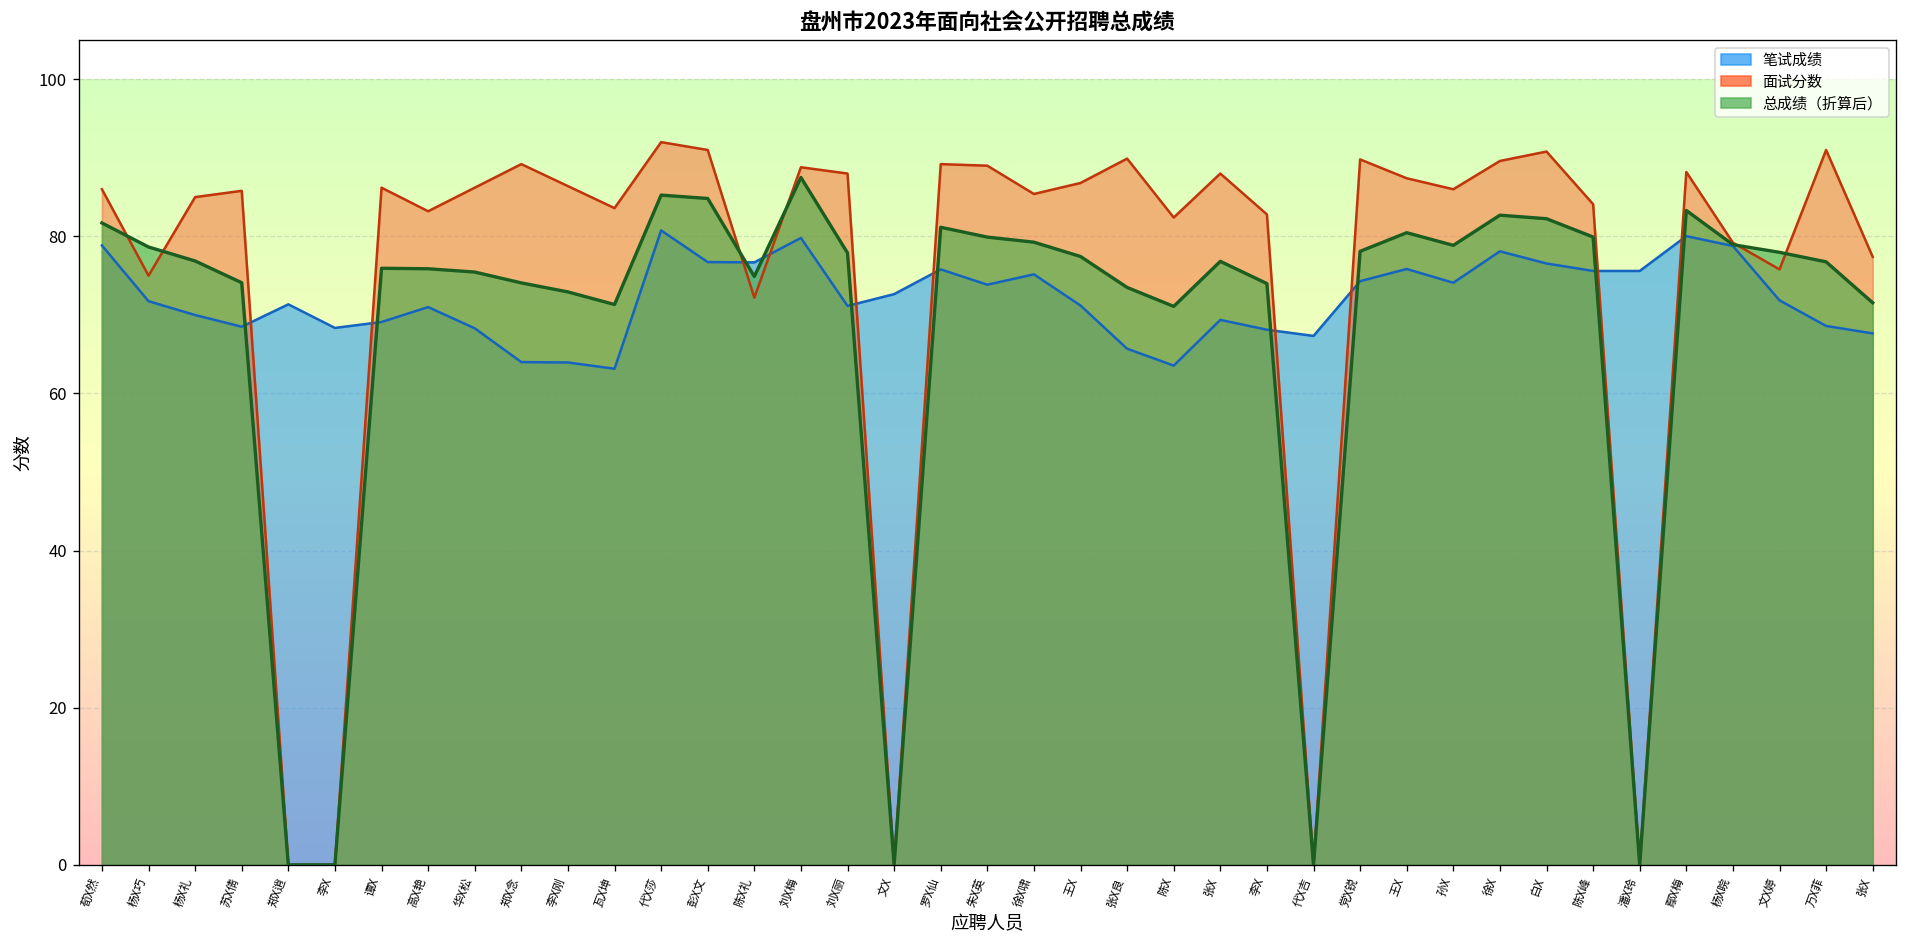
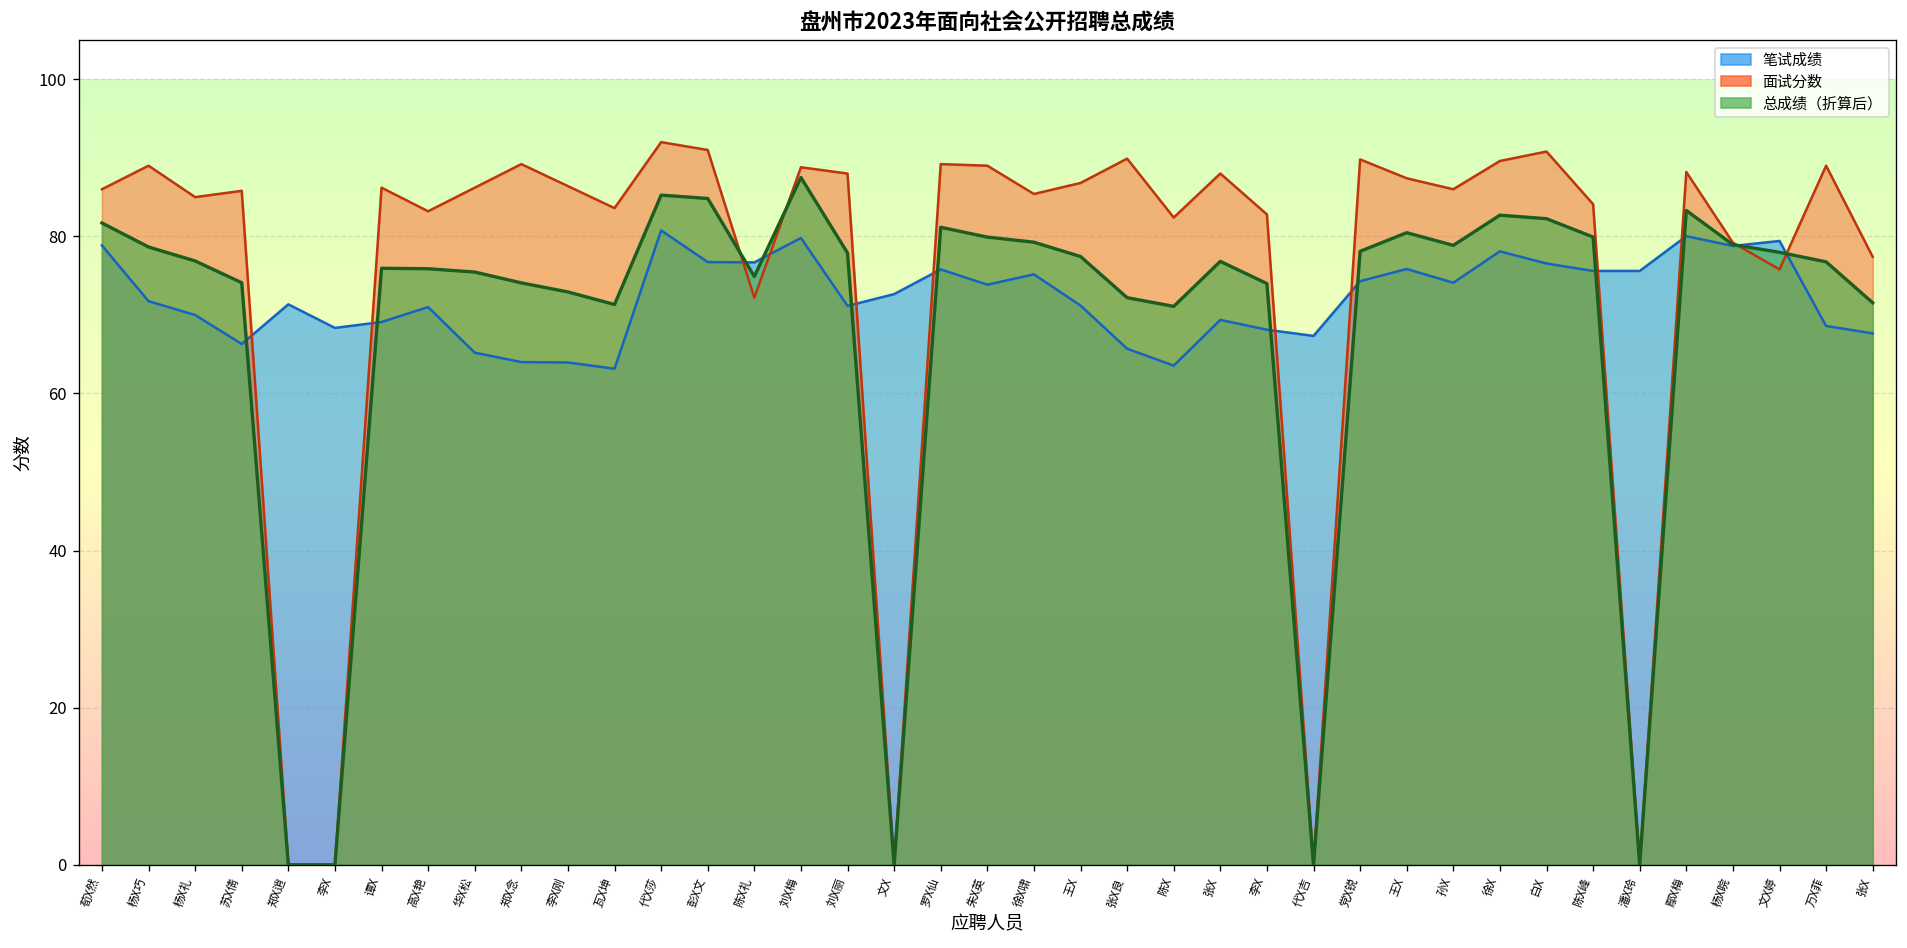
  {
    "笔试成绩": {
      "荀X然": 79,
      "杨X巧": 72,
      "杨X礼": 70,
-     "苏X倩": 69,
+     "苏X倩": 66,
      "郑X逍": 71,
      "谭X": 69,
      "高X艳": 71,
-     "华X松": 68,
+     "华X松": 65,
      "郑X念": 64,
      "李X刚": 64,
      "瓦X坤": 63,
      "代X莎": 81,
      "彭X文": 77,
      "陈X礼": 77,
      "刘X梅": 80,
      "刘X丽": 71,
      "文X": 73,
      "罗X仙": 76,
      "朱X英": 74,
      "徐X啸": 75,
      "张X良": 66,
      "陈X": 64,
      "代X吉": 67,
      "党X锐": 74,
      "孙X": 74,
      "徐X": 78,
      "白X": 77,
      "陈X峰": 76,
      "潘X玲": 76,
      "鄢X梅": 80,
-     "文X婷": 72,
+     "文X婷": 79,
      "万X菲": 69
    },
    "面试分数": {
      "荀X然": 86,
-     "杨X巧": 75,
+     "杨X巧": 89,
      "杨X礼": 85,
      "苏X倩": 86,
      "谭X": 86,
      "高X艳": 83,
      "华X松": 86,
      "郑X念": 89,
      "李X刚": 86,
      "瓦X坤": 84,
      "代X莎": 92,
      "彭X文": 91,
      "陈X礼": 72,
      "刘X梅": 89,
      "刘X丽": 88,
      "罗X仙": 89,
      "朱X英": 89,
      "徐X啸": 85,
      "张X良": 90,
      "陈X": 82,
      "党X锐": 90,
      "孙X": 86,
      "徐X": 90,
      "白X": 91,
      "陈X峰": 84,
      "鄢X梅": 88,
      "文X婷": 76,
-     "万X菲": 91
+     "万X菲": 89
    },
    "总成绩（折算后）": {
      "荀X然": 82,
      "杨X巧": 79,
      "杨X礼": 77,
      "苏X倩": 74,
      "谭X": 76,
      "高X艳": 76,
      "华X松": 75,
      "郑X念": 74,
      "李X刚": 73,
      "瓦X坤": 71,
      "代X莎": 85,
      "彭X文": 85,
      "陈X礼": 75,
      "刘X梅": 88,
      "刘X丽": 78,
      "罗X仙": 81,
      "朱X英": 80,
      "徐X啸": 79,
-     "张X良": 74,
+     "张X良": 72,
      "陈X": 71,
      "党X锐": 78,
      "孙X": 79,
      "徐X": 83,
      "白X": 82,
      "陈X峰": 80,
      "鄢X梅": 83,
      "文X婷": 78,
      "万X菲": 77
    }
  }
